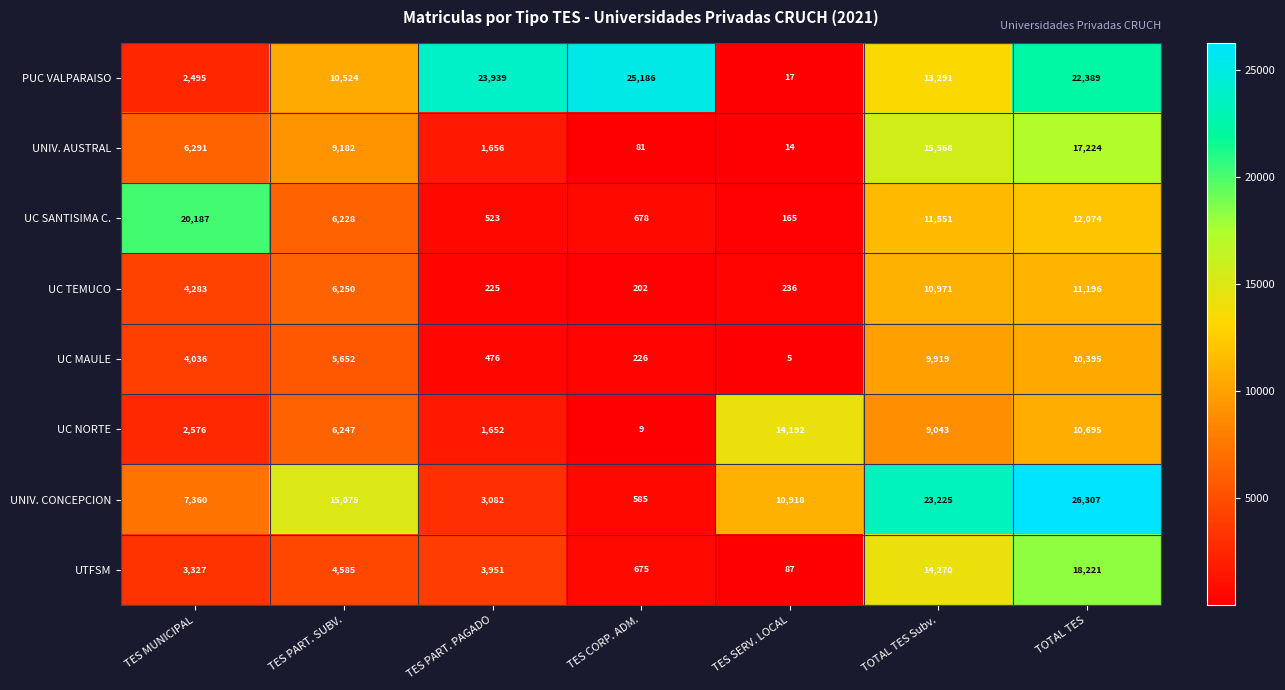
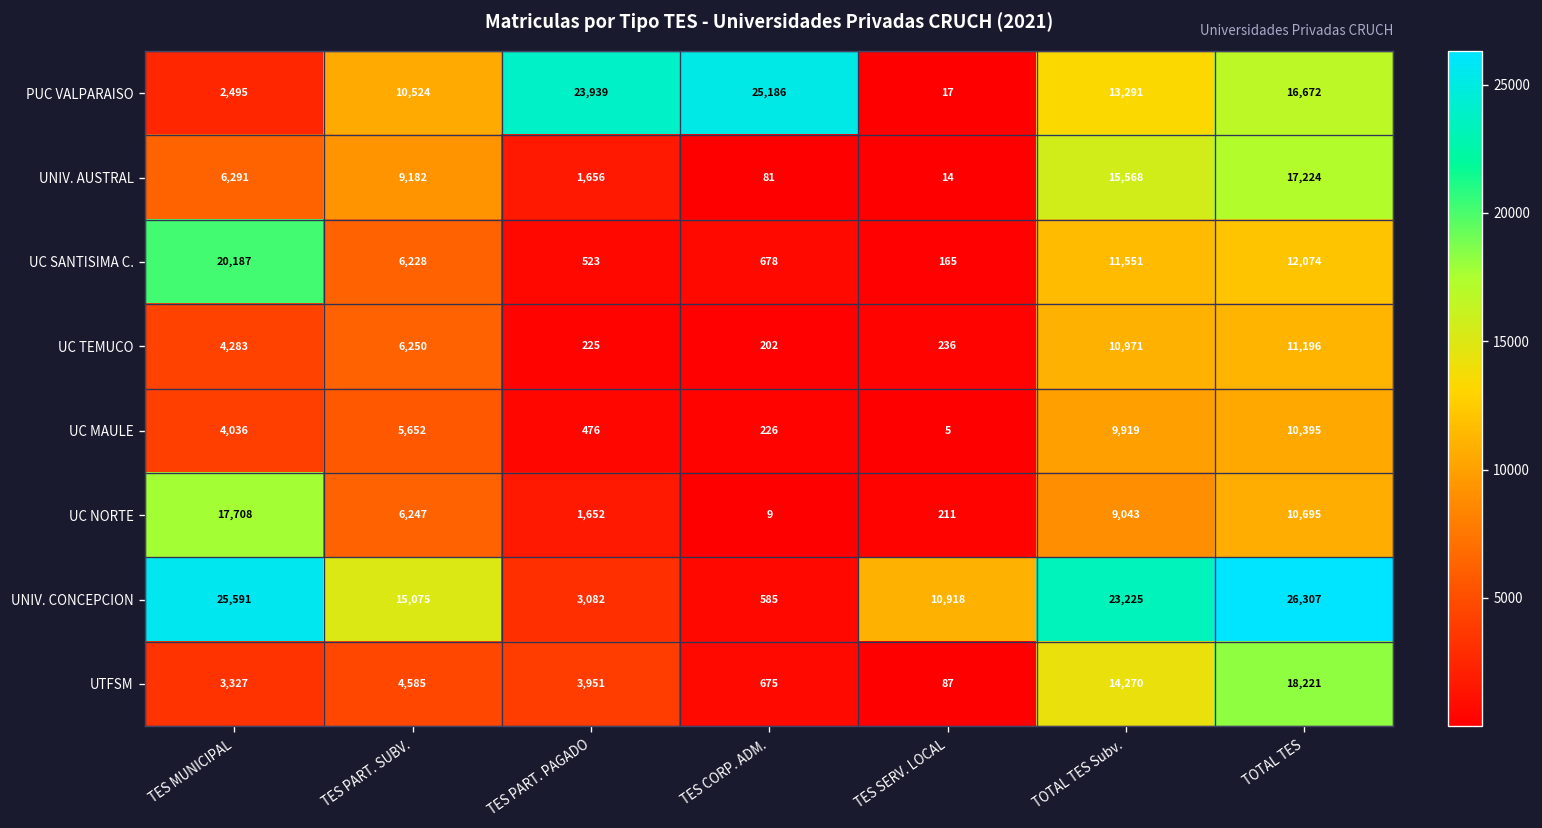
  {
    "PUC VALPARAISO": {
      "TES MUNICIPAL": "2,495",
      "TES PART. SUBV.": "10,524",
      "TES PART. PAGADO": "23,939",
      "TES CORP. ADM.": "25,186",
      "TES SERV. LOCAL": "17",
      "TOTAL TES Subv.": "13,291",
-     "TOTAL TES": "22,389"
+     "TOTAL TES": "16,672"
    },
    "UNIV. AUSTRAL": {
      "TES MUNICIPAL": "6,291",
      "TES PART. SUBV.": "9,182",
      "TES PART. PAGADO": "1,656",
      "TES CORP. ADM.": "81",
      "TES SERV. LOCAL": "14",
      "TOTAL TES Subv.": "15,568",
      "TOTAL TES": "17,224"
    },
    "UC SANTISIMA C.": {
      "TES MUNICIPAL": "20,187",
      "TES PART. SUBV.": "6,228",
      "TES PART. PAGADO": "523",
      "TES CORP. ADM.": "678",
      "TES SERV. LOCAL": "165",
      "TOTAL TES Subv.": "11,551",
      "TOTAL TES": "12,074"
    },
    "UC TEMUCO": {
      "TES MUNICIPAL": "4,283",
      "TES PART. SUBV.": "6,250",
      "TES PART. PAGADO": "225",
      "TES CORP. ADM.": "202",
      "TES SERV. LOCAL": "236",
      "TOTAL TES Subv.": "10,971",
      "TOTAL TES": "11,196"
    },
    "UC MAULE": {
      "TES MUNICIPAL": "4,036",
      "TES PART. SUBV.": "5,652",
      "TES PART. PAGADO": "476",
      "TES CORP. ADM.": "226",
      "TES SERV. LOCAL": "5",
      "TOTAL TES Subv.": "9,919",
      "TOTAL TES": "10,395"
    },
    "UC NORTE": {
-     "TES MUNICIPAL": "2,576",
+     "TES MUNICIPAL": "17,708",
      "TES PART. SUBV.": "6,247",
      "TES PART. PAGADO": "1,652",
      "TES CORP. ADM.": "9",
-     "TES SERV. LOCAL": "14,192",
+     "TES SERV. LOCAL": "211",
      "TOTAL TES Subv.": "9,043",
      "TOTAL TES": "10,695"
    },
    "UNIV. CONCEPCION": {
-     "TES MUNICIPAL": "7,360",
+     "TES MUNICIPAL": "25,591",
      "TES PART. SUBV.": "15,075",
      "TES PART. PAGADO": "3,082",
      "TES CORP. ADM.": "585",
      "TES SERV. LOCAL": "10,918",
      "TOTAL TES Subv.": "23,225",
      "TOTAL TES": "26,307"
    },
    "UTFSM": {
      "TES MUNICIPAL": "3,327",
      "TES PART. SUBV.": "4,585",
      "TES PART. PAGADO": "3,951",
      "TES CORP. ADM.": "675",
      "TES SERV. LOCAL": "87",
      "TOTAL TES Subv.": "14,270",
      "TOTAL TES": "18,221"
    }
  }
